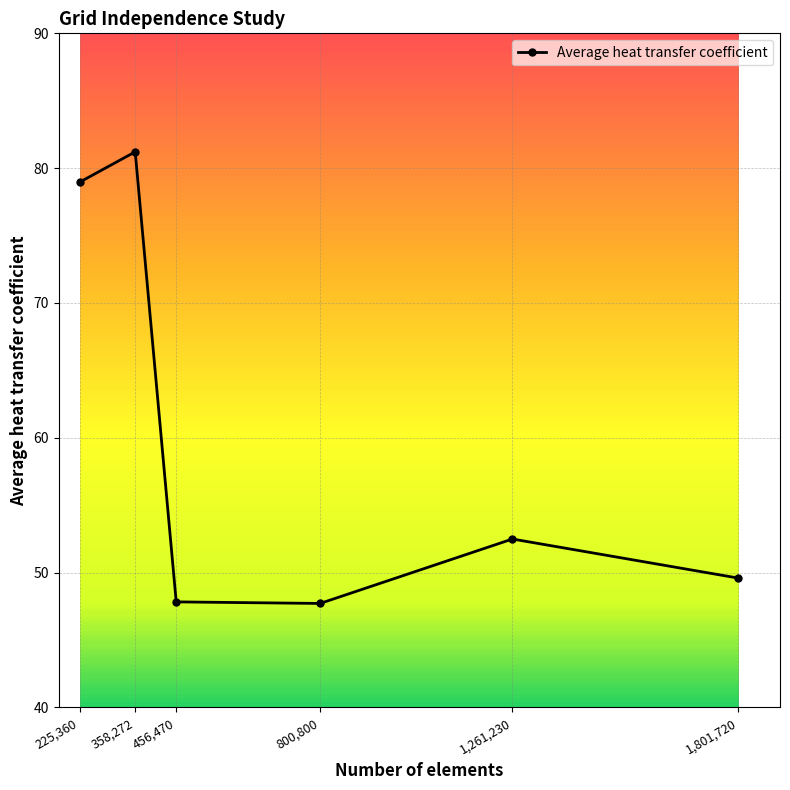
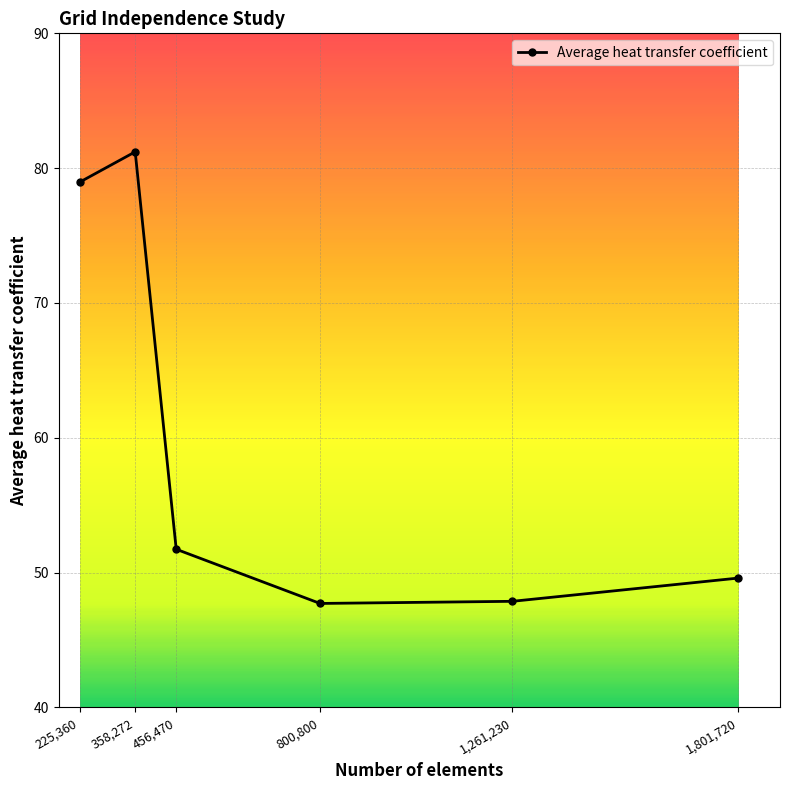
  {
    "225,360": 79.0,
    "358,272": 81.2,
-   "456,470": 47.8,
+   "456,470": 51.7,
    "800,800": 47.7,
-   "1,261,230": 52.5,
+   "1,261,230": 47.9,
    "1,801,720": 49.6
  }
